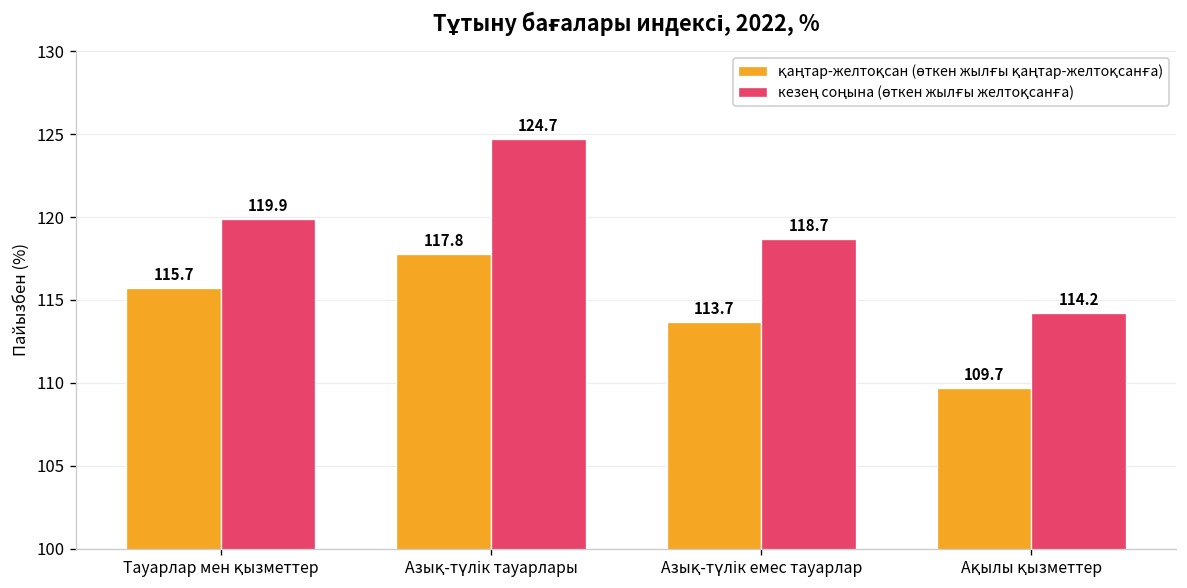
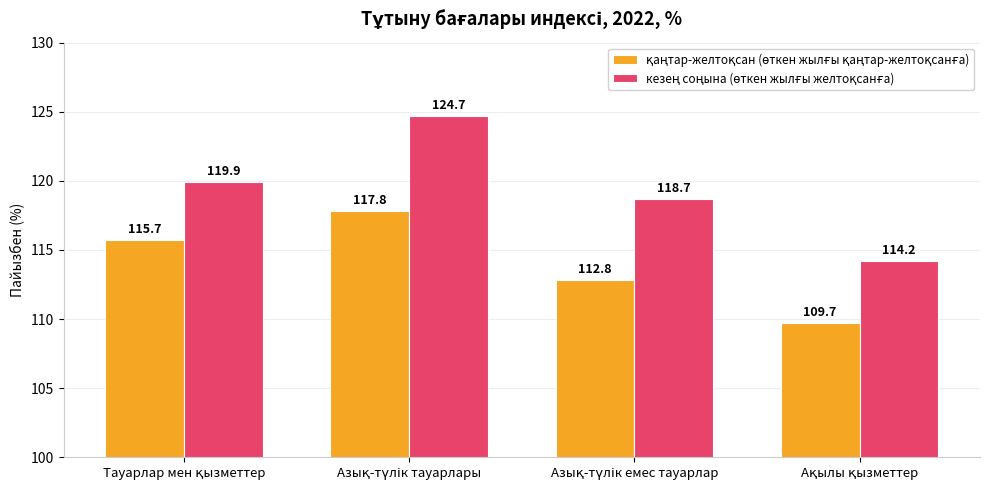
  {
    "қаңтар-желтоқсан (өткен жылғы қаңтар-желтоқсанға)": {
      "Тауарлар мен қызметтер": 115.7,
      "Азық-түлік тауарлары": 117.8,
-     "Азық-түлік емес тауарлар": 113.7,
+     "Азық-түлік емес тауарлар": 112.8,
      "Ақылы қызметтер": 109.7
    },
    "кезең соңына (өткен жылғы желтоқсанға)": {
      "Тауарлар мен қызметтер": 119.9,
      "Азық-түлік тауарлары": 124.7,
      "Азық-түлік емес тауарлар": 118.7,
      "Ақылы қызметтер": 114.2
    }
  }
